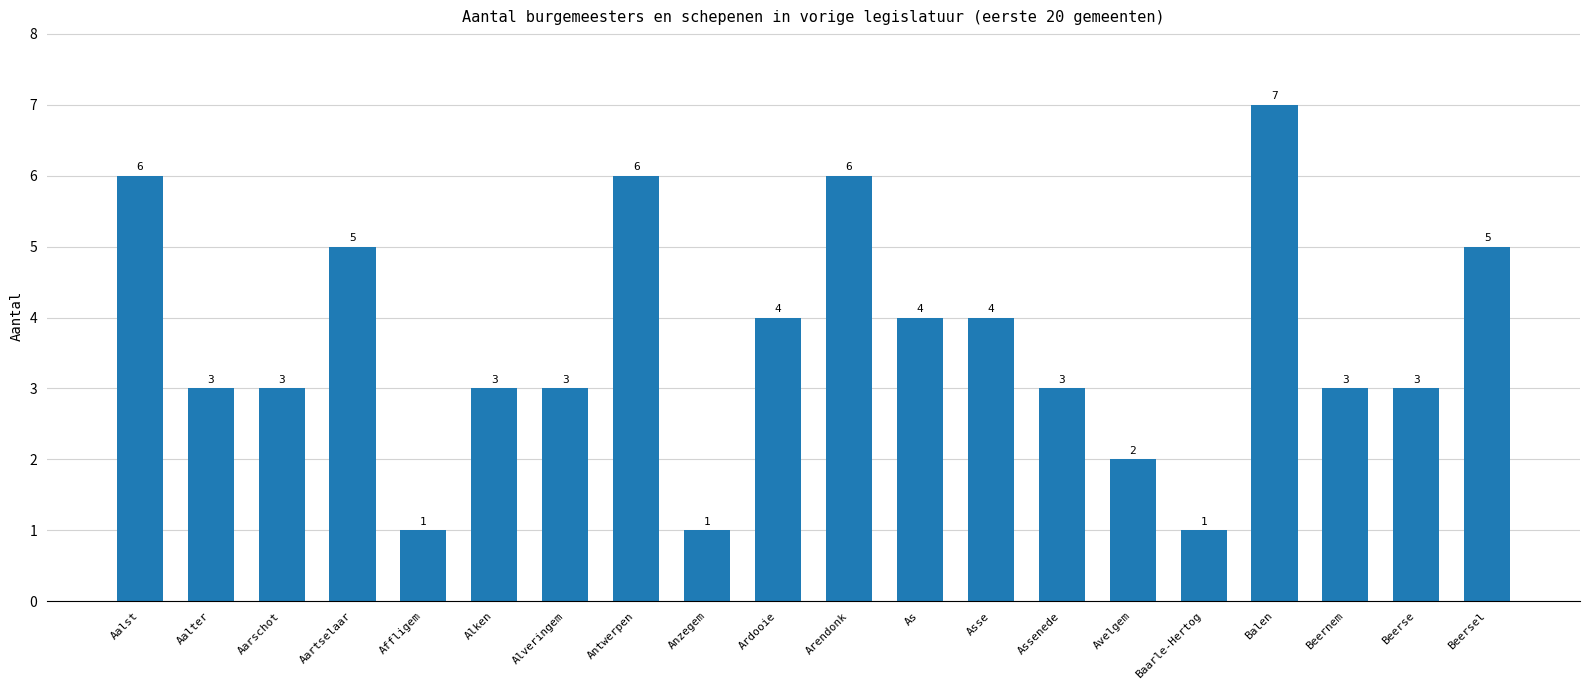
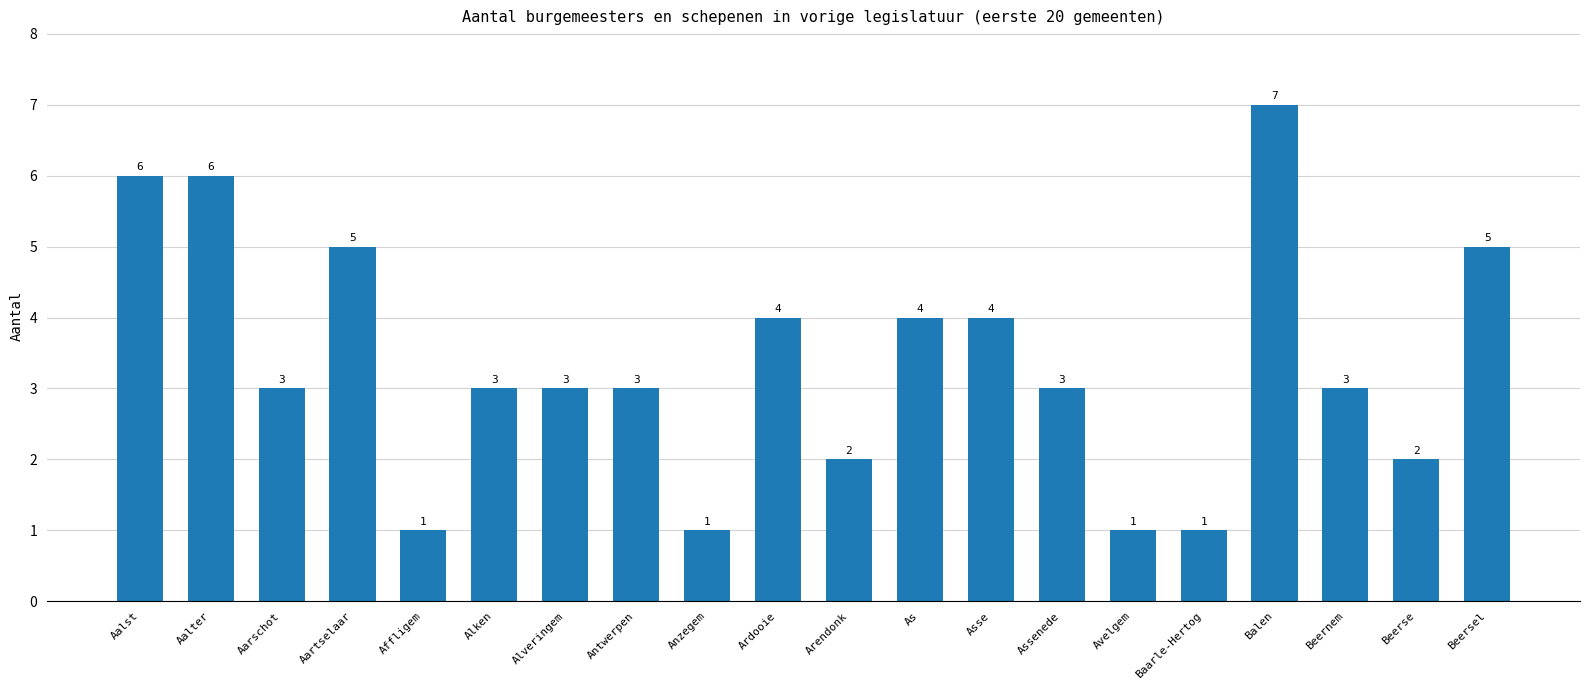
  {
    "Aalst": 6,
-   "Aalter": 3,
+   "Aalter": 6,
    "Aarschot": 3,
    "Aartselaar": 5,
    "Affligem": 1,
    "Alken": 3,
    "Alveringem": 3,
-   "Antwerpen": 6,
+   "Antwerpen": 3,
    "Anzegem": 1,
    "Ardooie": 4,
-   "Arendonk": 6,
+   "Arendonk": 2,
    "As": 4,
    "Asse": 4,
    "Assenede": 3,
-   "Avelgem": 2,
+   "Avelgem": 1,
    "Baarle-Hertog": 1,
    "Balen": 7,
    "Beernem": 3,
-   "Beerse": 3,
+   "Beerse": 2,
    "Beersel": 5
  }
